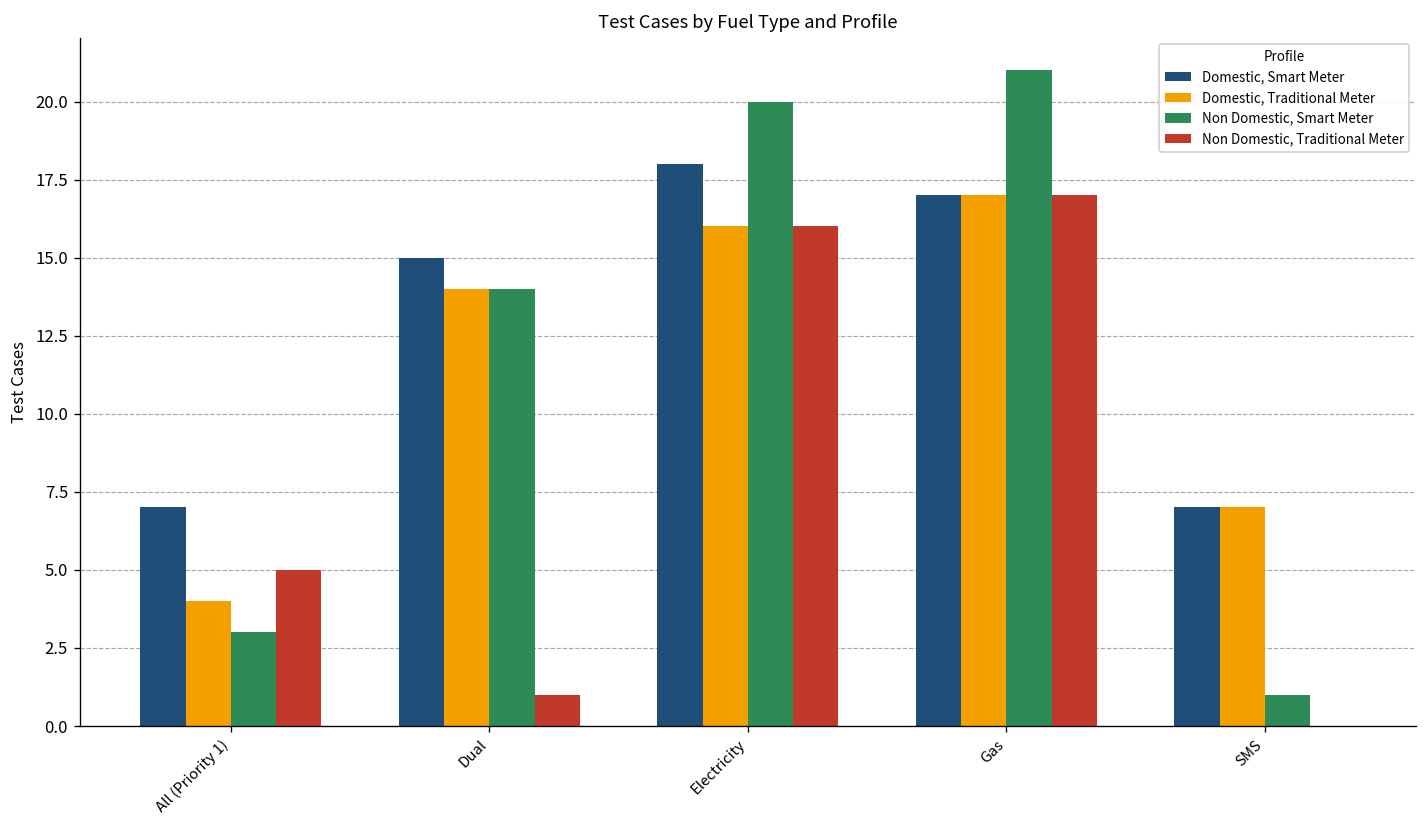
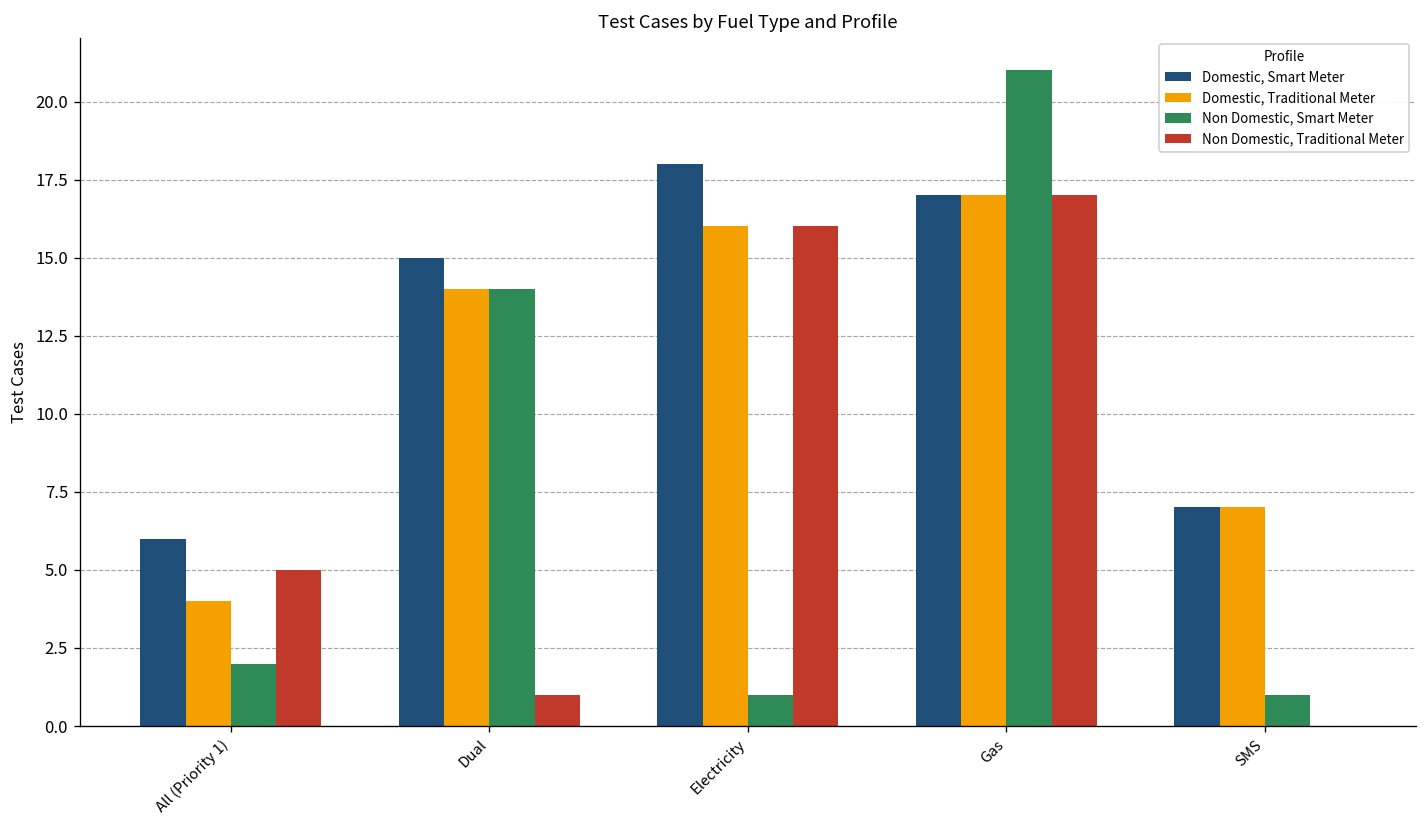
  {
    "Domestic, Smart Meter": {
-     "All (Priority 1)": 7,
+     "All (Priority 1)": 6,
      "Dual": 15,
      "Electricity": 18,
      "Gas": 17,
      "SMS": 7
    },
    "Domestic, Traditional Meter": {
      "All (Priority 1)": 4,
      "Dual": 14,
      "Electricity": 16,
      "Gas": 17,
      "SMS": 7
    },
    "Non Domestic, Smart Meter": {
-     "All (Priority 1)": 3,
+     "All (Priority 1)": 2,
      "Dual": 14,
-     "Electricity": 20,
+     "Electricity": 1,
      "Gas": 21,
      "SMS": 1
    },
    "Non Domestic, Traditional Meter": {
      "All (Priority 1)": 5,
      "Dual": 1,
      "Electricity": 16,
      "Gas": 17,
      "SMS": 0
    }
  }
